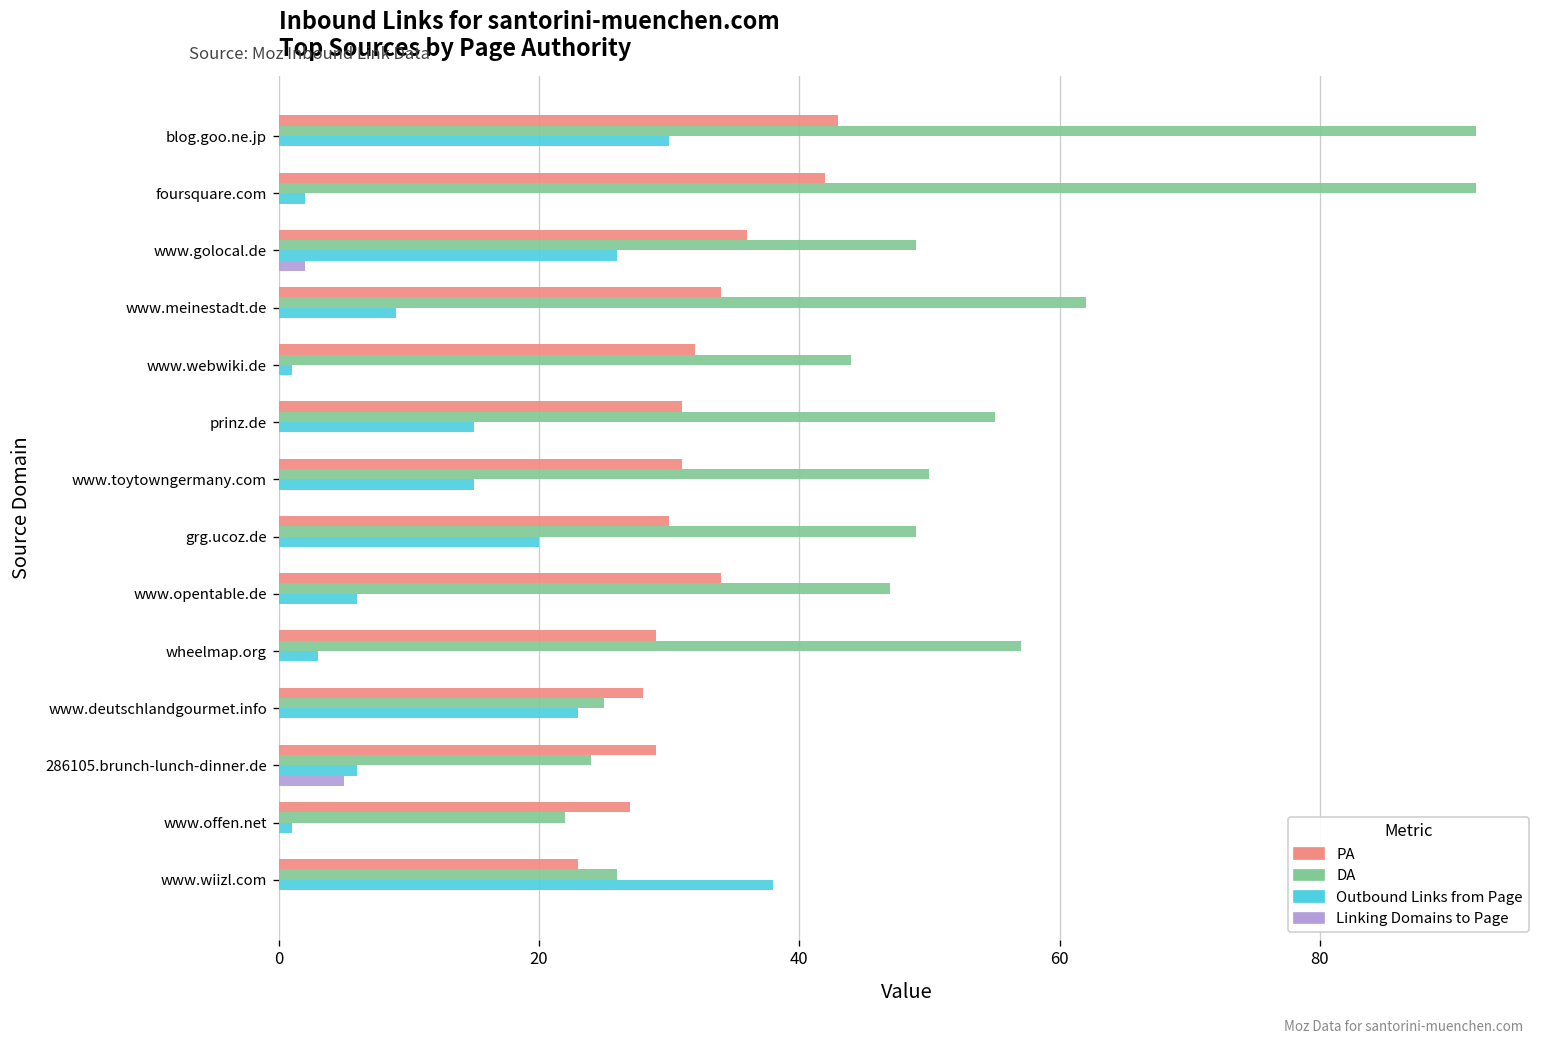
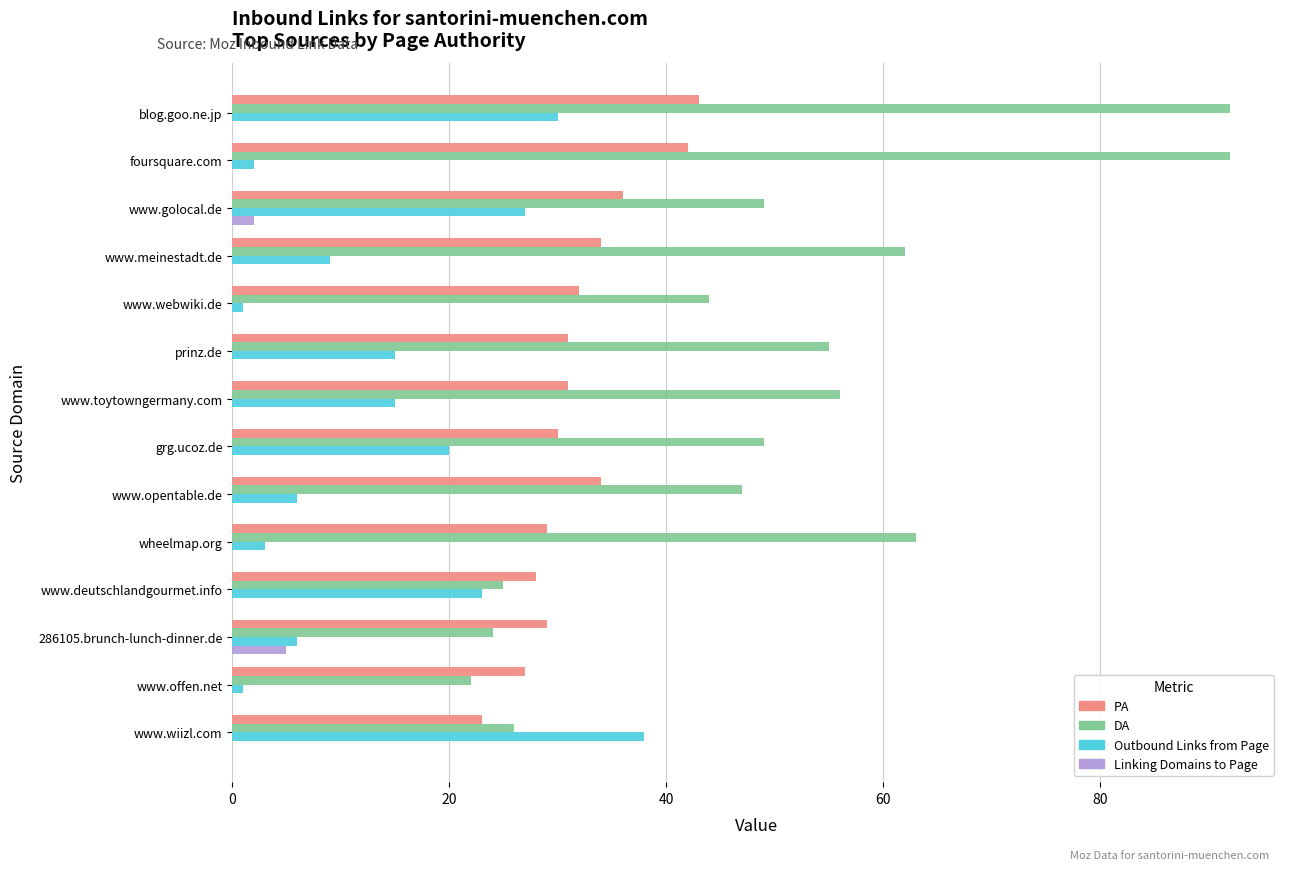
  {
    "PA": {
      "blog.goo.ne.jp": 43,
      "foursquare.com": 42,
      "www.golocal.de": 36,
      "www.meinestadt.de": 34,
      "www.webwiki.de": 32,
      "prinz.de": 31,
      "www.toytowngermany.com": 31,
      "grg.ucoz.de": 30,
      "www.opentable.de": 34,
      "wheelmap.org": 29,
      "www.deutschlandgourmet.info": 28,
      "286105.brunch-lunch-dinner.de": 29,
      "www.offen.net": 27,
      "www.wiizl.com": 23
    },
    "DA": {
      "blog.goo.ne.jp": 92,
      "foursquare.com": 92,
      "www.golocal.de": 49,
      "www.meinestadt.de": 62,
      "www.webwiki.de": 44,
      "prinz.de": 55,
-     "www.toytowngermany.com": 50,
+     "www.toytowngermany.com": 56,
      "grg.ucoz.de": 49,
      "www.opentable.de": 47,
-     "wheelmap.org": 57,
+     "wheelmap.org": 63,
      "www.deutschlandgourmet.info": 25,
      "286105.brunch-lunch-dinner.de": 24,
      "www.offen.net": 22,
      "www.wiizl.com": 26
    },
    "Outbound Links from Page": {
      "blog.goo.ne.jp": 30,
      "foursquare.com": 2,
-     "www.golocal.de": 26,
+     "www.golocal.de": 27,
      "www.meinestadt.de": 9,
      "www.webwiki.de": 1,
      "prinz.de": 15,
      "www.toytowngermany.com": 15,
      "grg.ucoz.de": 20,
      "www.opentable.de": 6,
      "wheelmap.org": 3,
      "www.deutschlandgourmet.info": 23,
      "286105.brunch-lunch-dinner.de": 6,
      "www.offen.net": 1,
      "www.wiizl.com": 38
    },
    "Linking Domains to Page": {
      "blog.goo.ne.jp": 0,
      "foursquare.com": 0,
      "www.golocal.de": 2,
      "www.meinestadt.de": 0,
      "www.webwiki.de": 0,
      "prinz.de": 0,
      "www.toytowngermany.com": 0,
      "grg.ucoz.de": 0,
      "www.opentable.de": 0,
      "wheelmap.org": 0,
      "www.deutschlandgourmet.info": 0,
      "286105.brunch-lunch-dinner.de": 5,
      "www.offen.net": 0,
      "www.wiizl.com": 0
    }
  }
